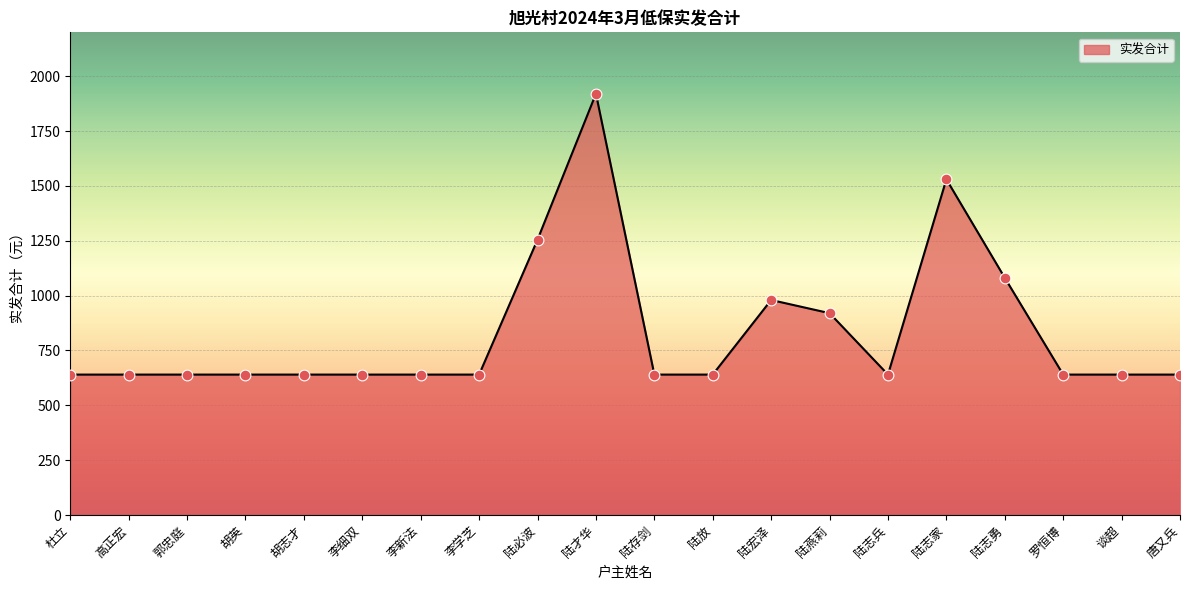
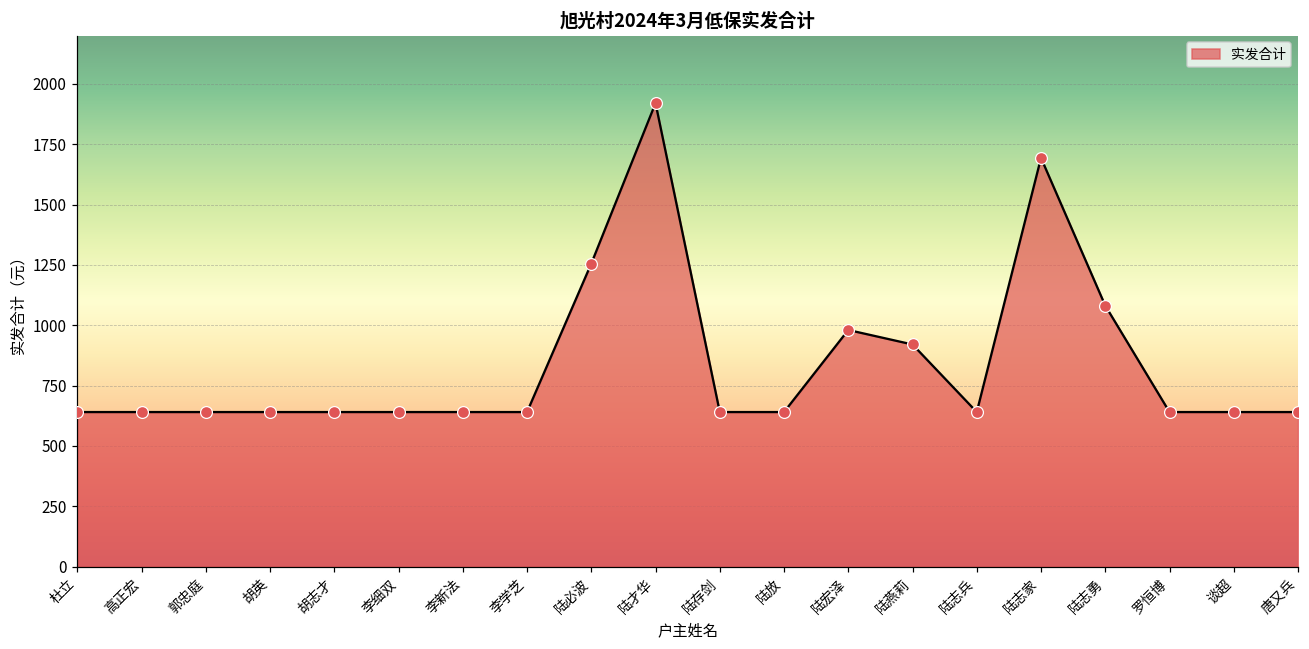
  {
    "杜立": 640,
    "高正宏": 640,
    "郭忠庭": 640,
    "胡英": 640,
    "胡志才": 640,
    "李细双": 640,
    "李新法": 640,
    "李学芝": 640,
    "陆必波": 1260,
    "陆才华": 1920,
    "陆存剑": 640,
    "陆放": 640,
    "陆宏泽": 980,
    "陆燕莉": 920,
    "陆志兵": 640,
-   "陆志家": 1530,
+   "陆志家": 1690,
    "陆志勇": 1080,
    "罗恒博": 640,
    "谈超": 640,
    "唐又兵": 640
  }
